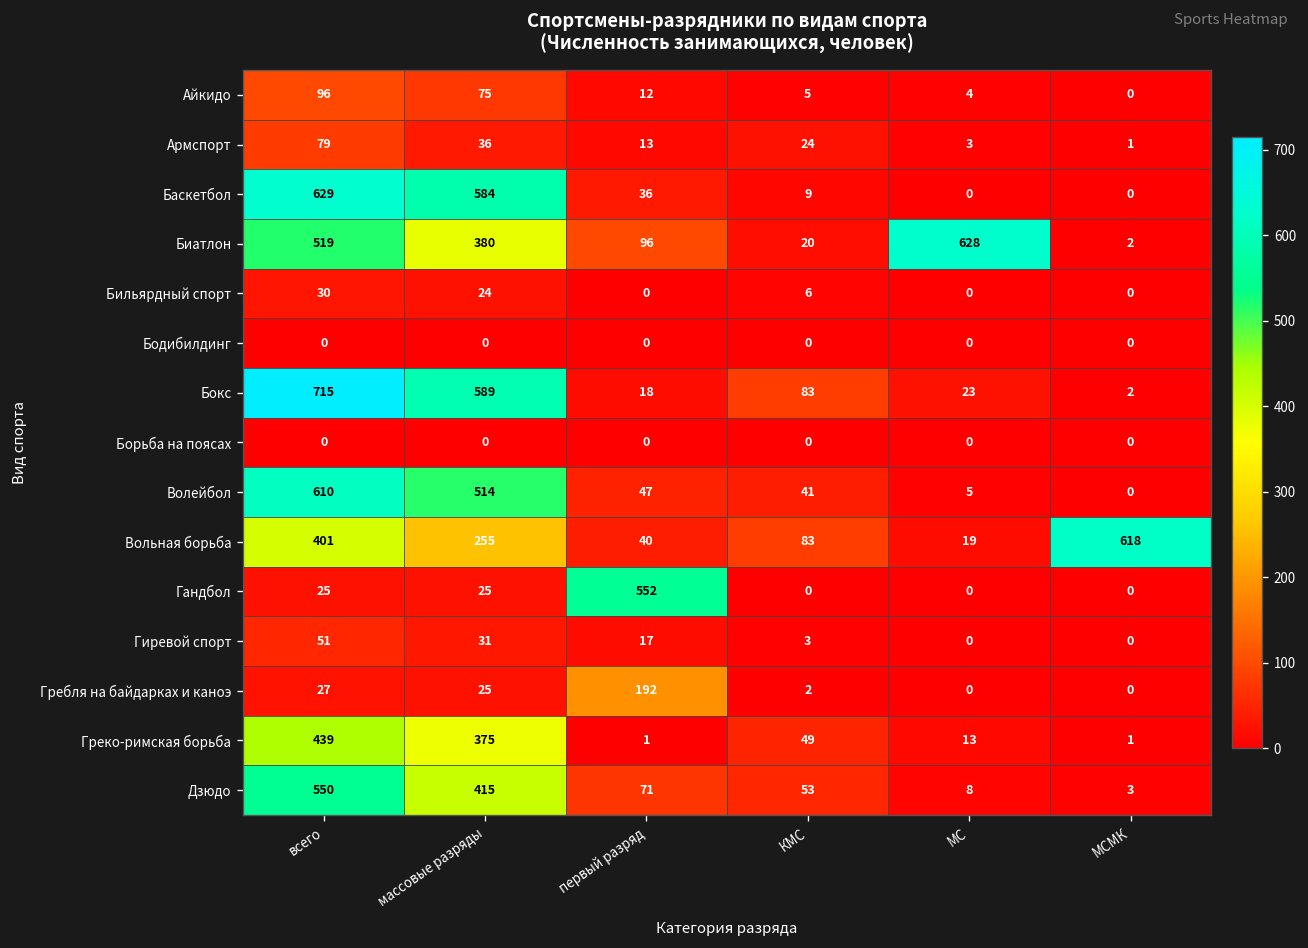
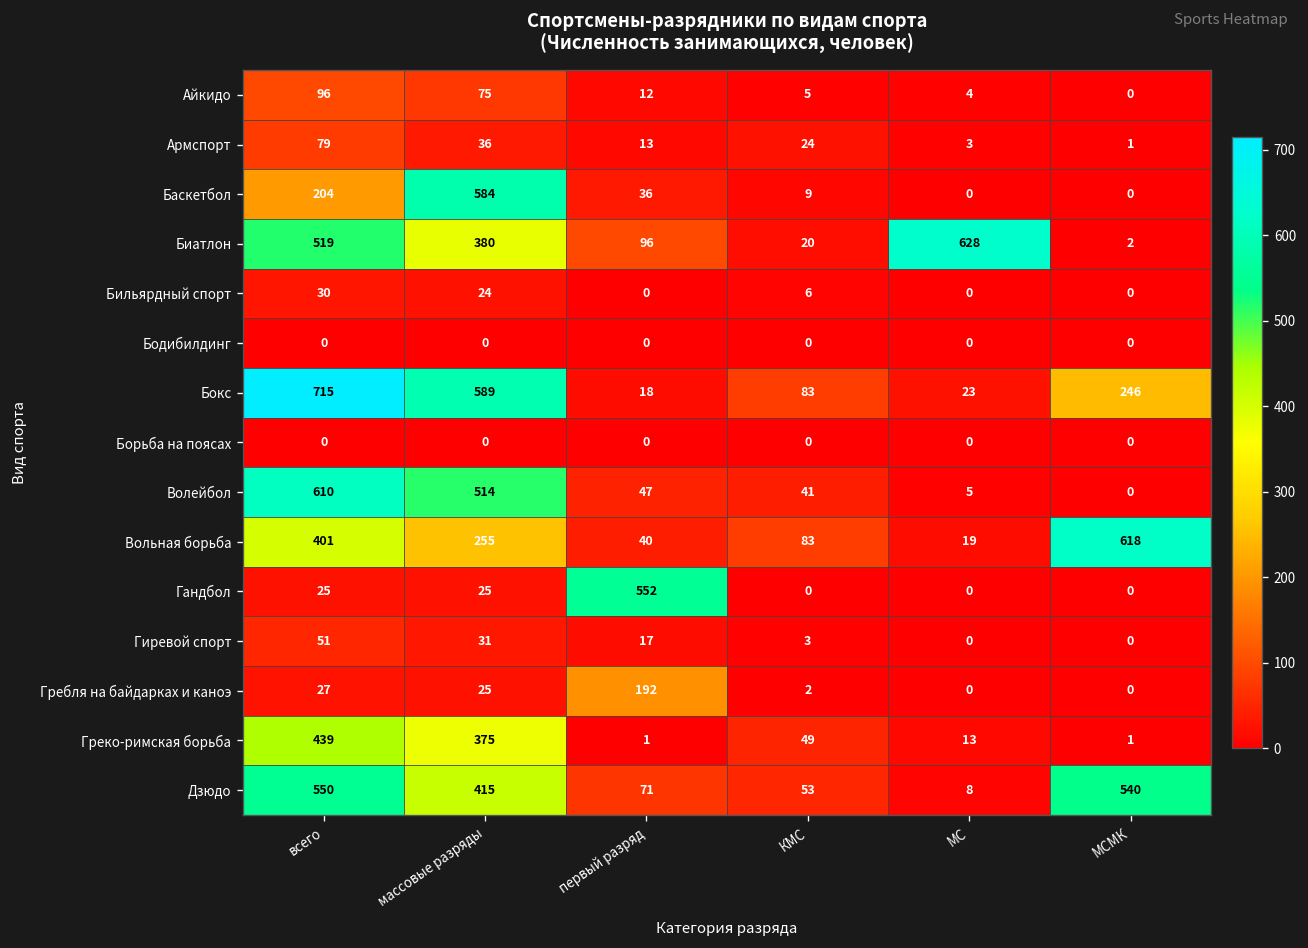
  {
    "Айкидо": {
      "всего": 96,
      "массовые разряды": 75,
      "первый разряд": 12,
      "КМС": 5,
      "МС": 4,
      "МСМК": 0
    },
    "Армспорт": {
      "всего": 79,
      "массовые разряды": 36,
      "первый разряд": 13,
      "КМС": 24,
      "МС": 3,
      "МСМК": 1
    },
    "Баскетбол": {
-     "всего": 629,
+     "всего": 204,
      "массовые разряды": 584,
      "первый разряд": 36,
      "КМС": 9,
      "МС": 0,
      "МСМК": 0
    },
    "Биатлон": {
      "всего": 519,
      "массовые разряды": 380,
      "первый разряд": 96,
      "КМС": 20,
      "МС": 628,
      "МСМК": 2
    },
    "Бильярдный спорт": {
      "всего": 30,
      "массовые разряды": 24,
      "первый разряд": 0,
      "КМС": 6,
      "МС": 0,
      "МСМК": 0
    },
    "Бодибилдинг": {
      "всего": 0,
      "массовые разряды": 0,
      "первый разряд": 0,
      "КМС": 0,
      "МС": 0,
      "МСМК": 0
    },
    "Бокс": {
      "всего": 715,
      "массовые разряды": 589,
      "первый разряд": 18,
      "КМС": 83,
      "МС": 23,
-     "МСМК": 2
+     "МСМК": 246
    },
    "Борьба на поясах": {
      "всего": 0,
      "массовые разряды": 0,
      "первый разряд": 0,
      "КМС": 0,
      "МС": 0,
      "МСМК": 0
    },
    "Волейбол": {
      "всего": 610,
      "массовые разряды": 514,
      "первый разряд": 47,
      "КМС": 41,
      "МС": 5,
      "МСМК": 0
    },
    "Вольная борьба": {
      "всего": 401,
      "массовые разряды": 255,
      "первый разряд": 40,
      "КМС": 83,
      "МС": 19,
      "МСМК": 618
    },
    "Гандбол": {
      "всего": 25,
      "массовые разряды": 25,
      "первый разряд": 552,
      "КМС": 0,
      "МС": 0,
      "МСМК": 0
    },
    "Гиревой спорт": {
      "всего": 51,
      "массовые разряды": 31,
      "первый разряд": 17,
      "КМС": 3,
      "МС": 0,
      "МСМК": 0
    },
    "Гребля на байдарках и каноэ": {
      "всего": 27,
      "массовые разряды": 25,
      "первый разряд": 192,
      "КМС": 2,
      "МС": 0,
      "МСМК": 0
    },
    "Греко-римская борьба": {
      "всего": 439,
      "массовые разряды": 375,
      "первый разряд": 1,
      "КМС": 49,
      "МС": 13,
      "МСМК": 1
    },
    "Дзюдо": {
      "всего": 550,
      "массовые разряды": 415,
      "первый разряд": 71,
      "КМС": 53,
      "МС": 8,
-     "МСМК": 3
+     "МСМК": 540
    }
  }
